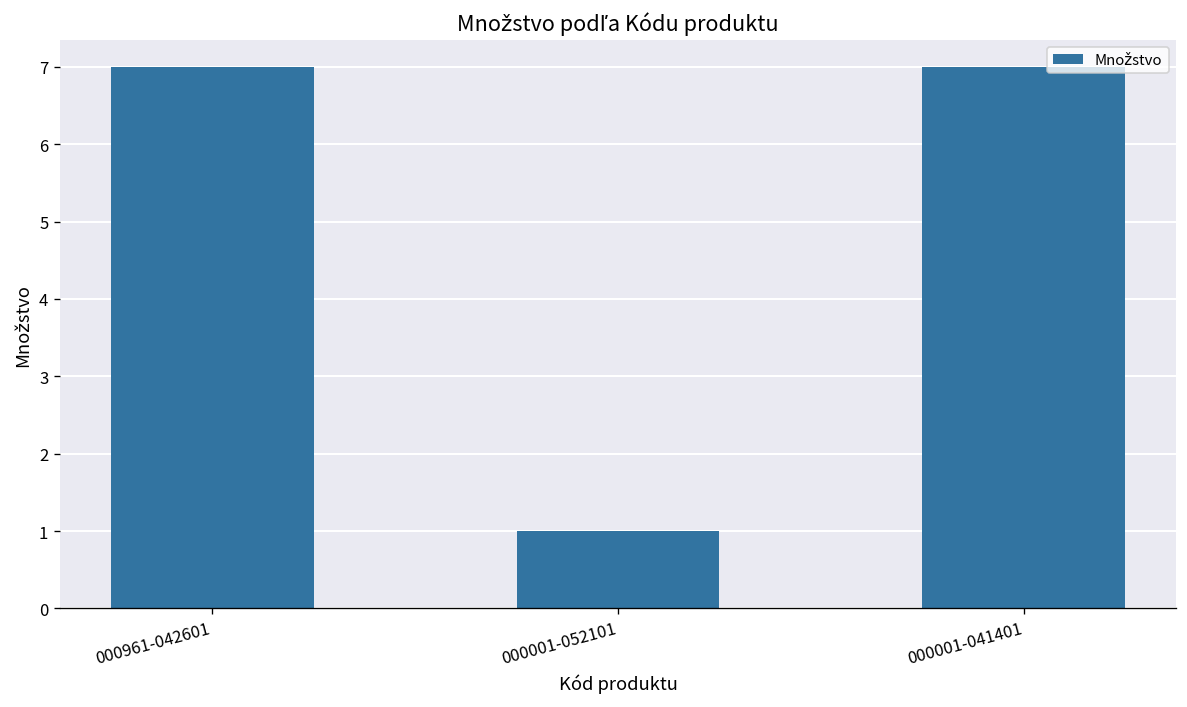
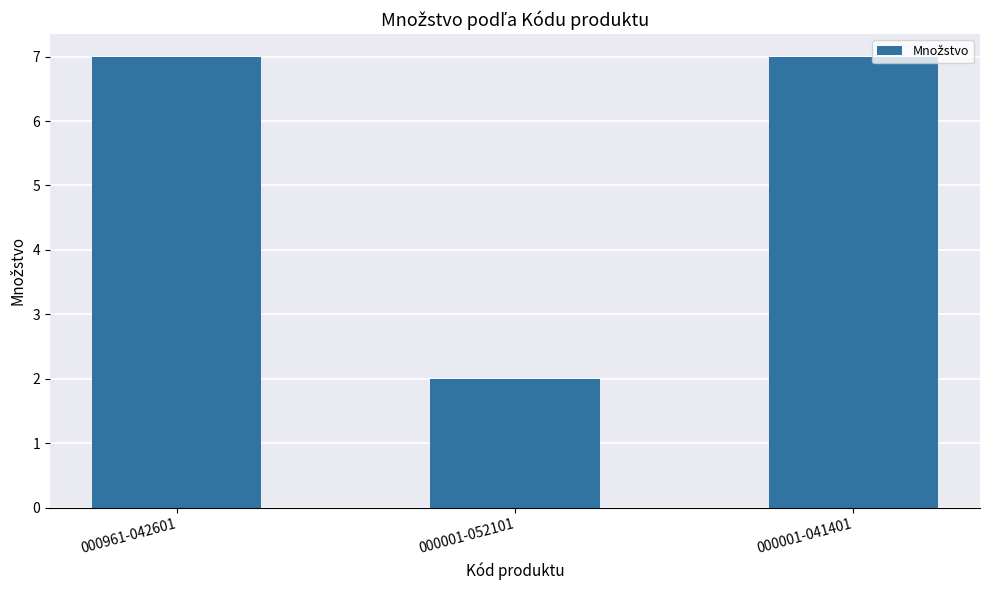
  {
    "000961-042601": 7,
-   "000001-052101": 1,
+   "000001-052101": 2,
    "000001-041401": 7
  }
